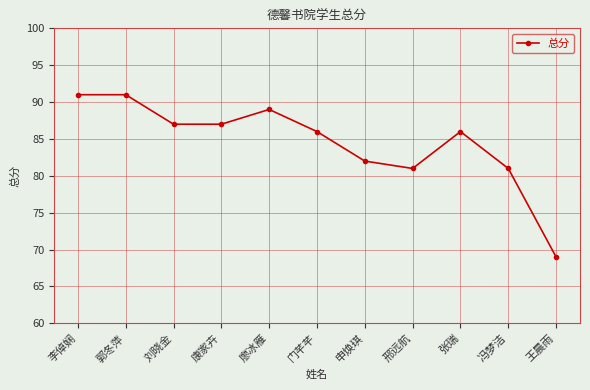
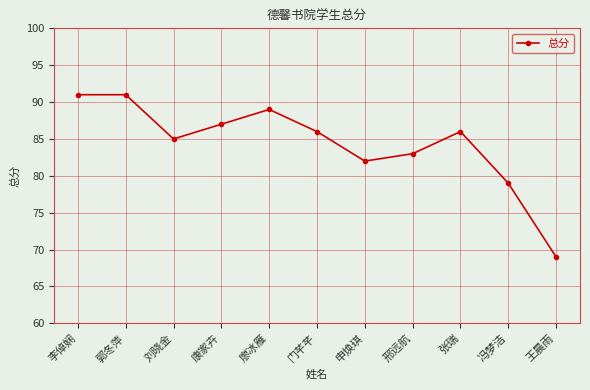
  {
    "李倬娴": 91,
    "郭冬萍": 91,
-   "刘晓金": 87,
+   "刘晓金": 85,
    "康家卉": 87,
    "廖冰雁": 89,
    "门芊芊": 86,
    "申焕琪": 82,
-   "邢远航": 81,
+   "邢远航": 83,
    "张瑞": 86,
-   "冯梦洁": 81,
+   "冯梦洁": 79,
    "王晨雨": 69
  }
